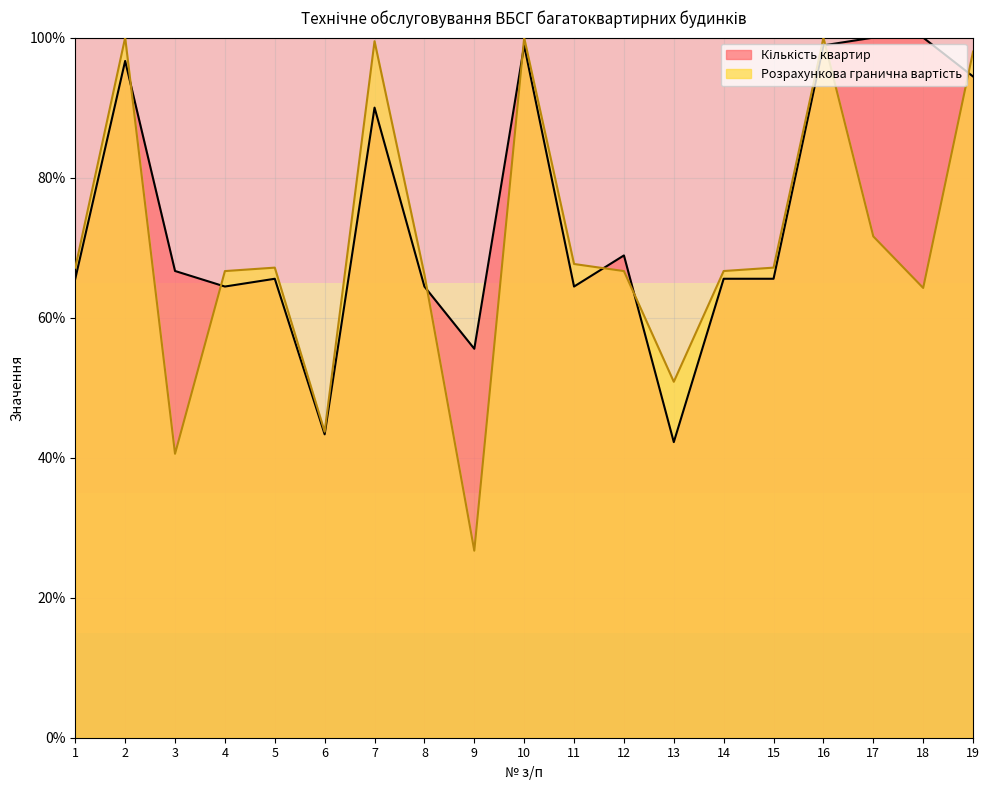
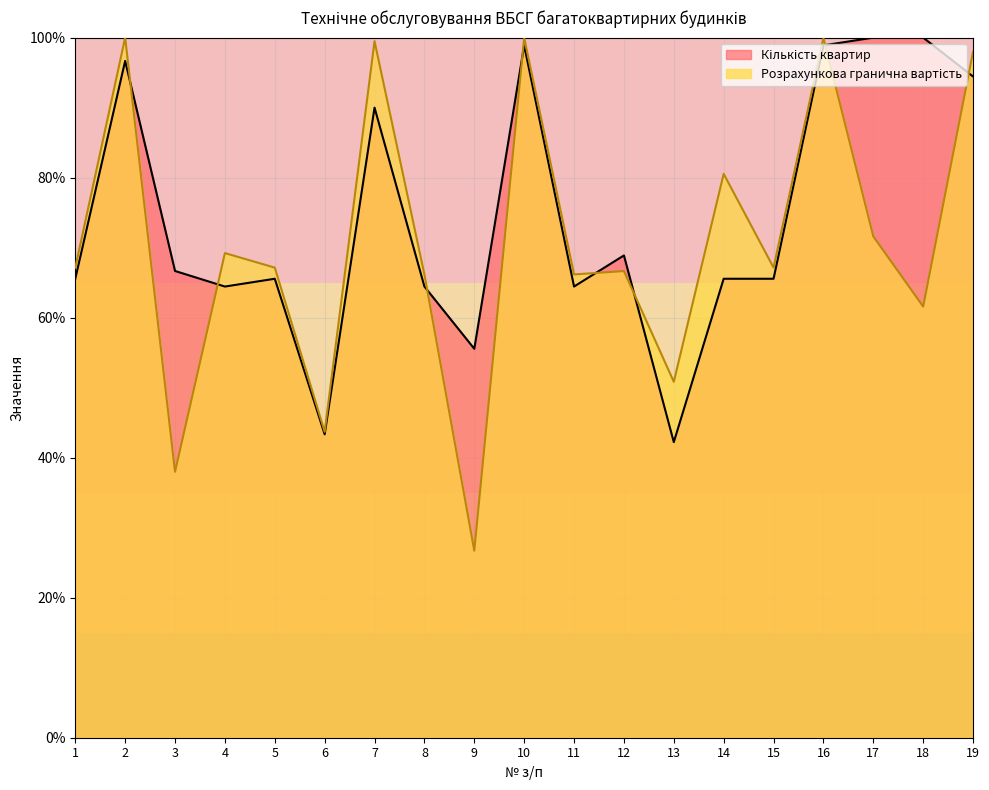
  {
    "Кількість квартир": {
      "1": "66%",
      "2": "97%",
      "3": "67%",
      "4": "64%",
      "5": "66%",
      "6": "43%",
      "7": "90%",
      "8": "64%",
      "9": "56%",
      "10": "99%",
      "11": "64%",
      "12": "69%",
      "13": "42%",
      "14": "66%",
      "15": "66%",
      "17": "100%",
      "18": "100%",
      "19": "94%"
    },
    "Розрахункова гранична вартість": {
      "1": "67%",
      "2": "100%",
-     "3": "41%",
-     "4": "67%",
+     "3": "38%",
+     "4": "69%",
      "5": "67%",
      "6": "44%",
      "7": "99%",
      "8": "66%",
      "9": "27%",
      "10": "100%",
-     "11": "68%",
+     "11": "66%",
      "12": "67%",
      "13": "51%",
-     "14": "67%",
+     "14": "81%",
      "15": "67%",
      "16": "100%",
      "17": "72%",
-     "18": "64%",
+     "18": "62%",
      "19": "98%"
    }
  }
